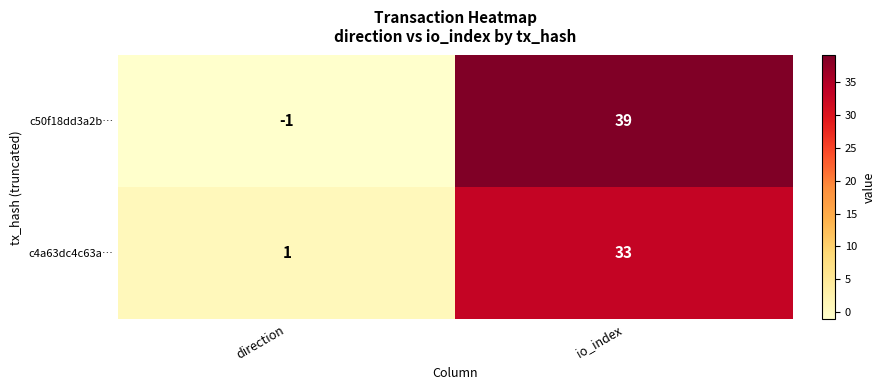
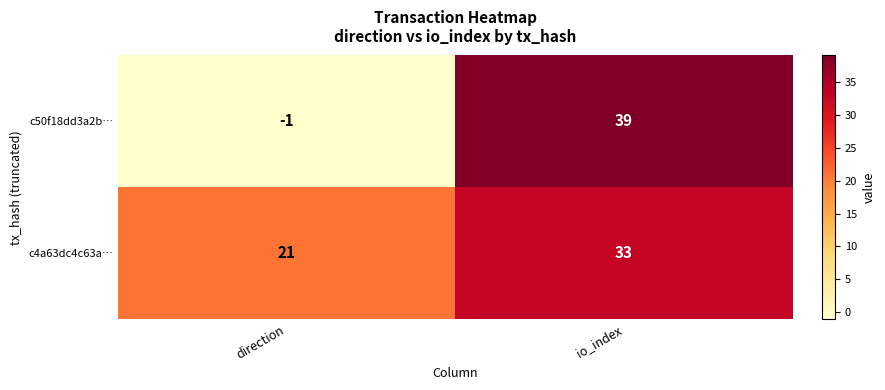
  {
    "c50f18dd3a2b…": {
      "direction": -1,
      "io_index": 39
    },
    "c4a63dc4c63a…": {
-     "direction": 1,
+     "direction": 21,
      "io_index": 33
    }
  }
